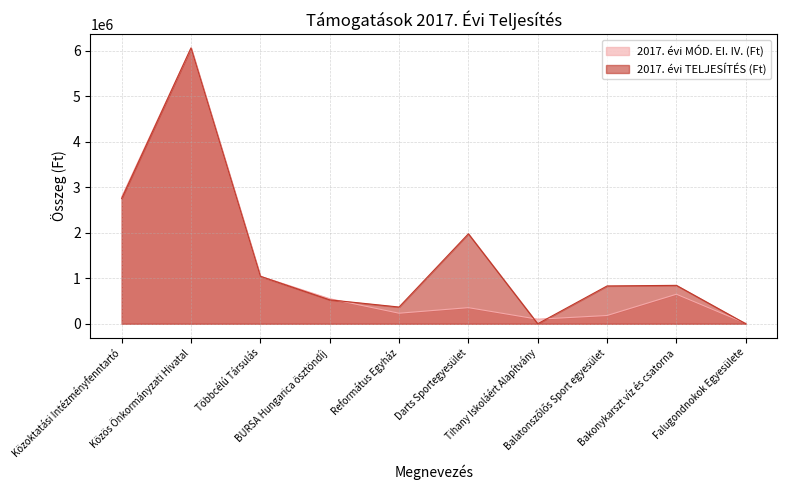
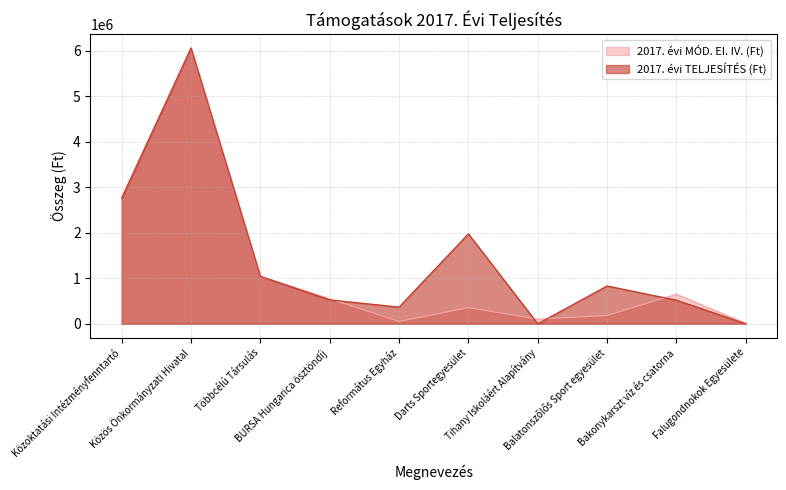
  {
    "2017. évi MÓD. EI. IV. (Ft)": {
-     "Református Egyház": 200000,
+     "Református Egyház": 100000,
      "Darts Sportegyesület": 400000,
      "Tihany Iskoláért Alapítvány": 100000,
      "Balatonszőlős Sport egyesület": 200000,
      "Bakonykarszt víz és csatorna": 600000
    },
    "2017. évi TELJESÍTÉS (Ft)": {
      "Református Egyház": 400000,
      "Darts Sportegyesület": 2000000,
      "Tihany Iskoláért Alapítvány": 0,
      "Balatonszőlős Sport egyesület": 800000,
-     "Bakonykarszt víz és csatorna": 800000
+     "Bakonykarszt víz és csatorna": 500000
    }
  }
